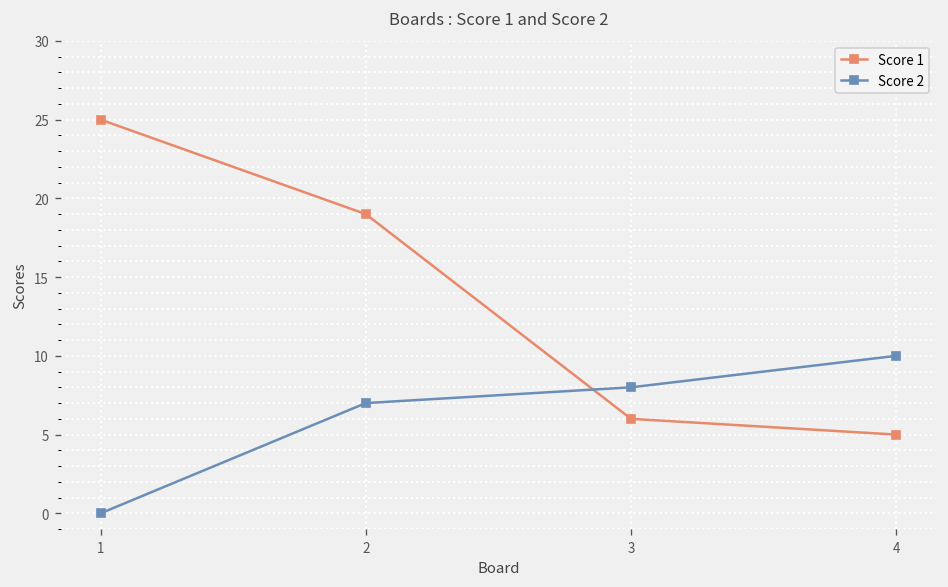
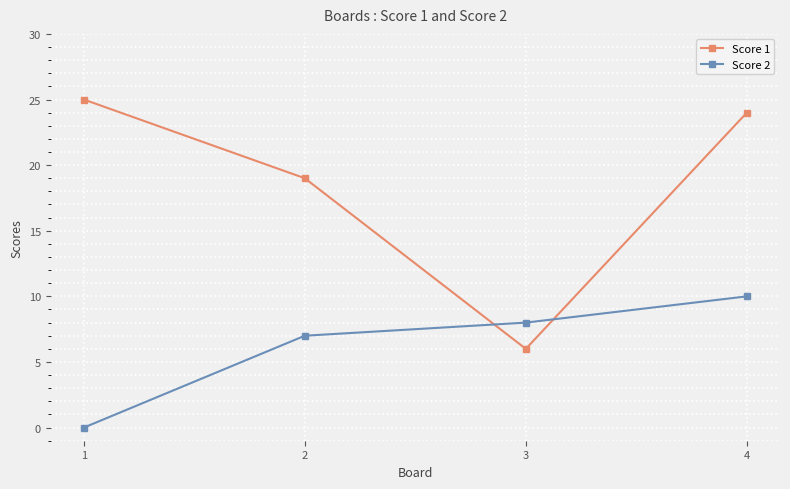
  {
    "Score 1": {
      "1": 25,
      "2": 19,
      "3": 6,
-     "4": 5
+     "4": 24
    },
    "Score 2": {
      "1": 0,
      "2": 7,
      "3": 8,
      "4": 10
    }
  }
